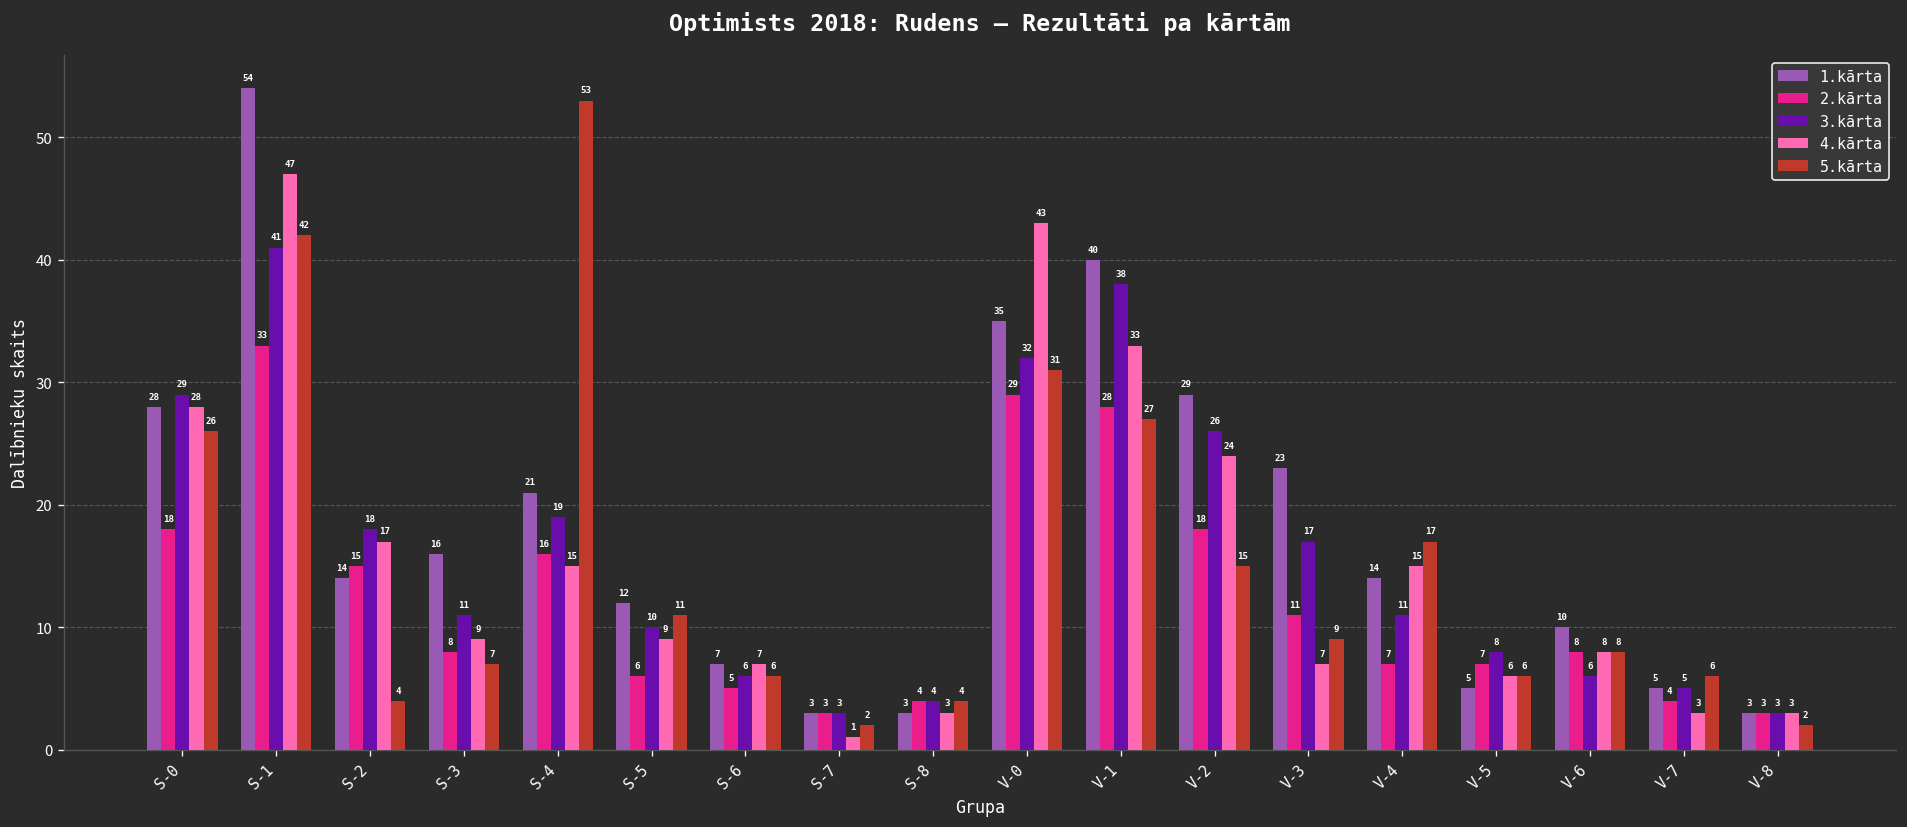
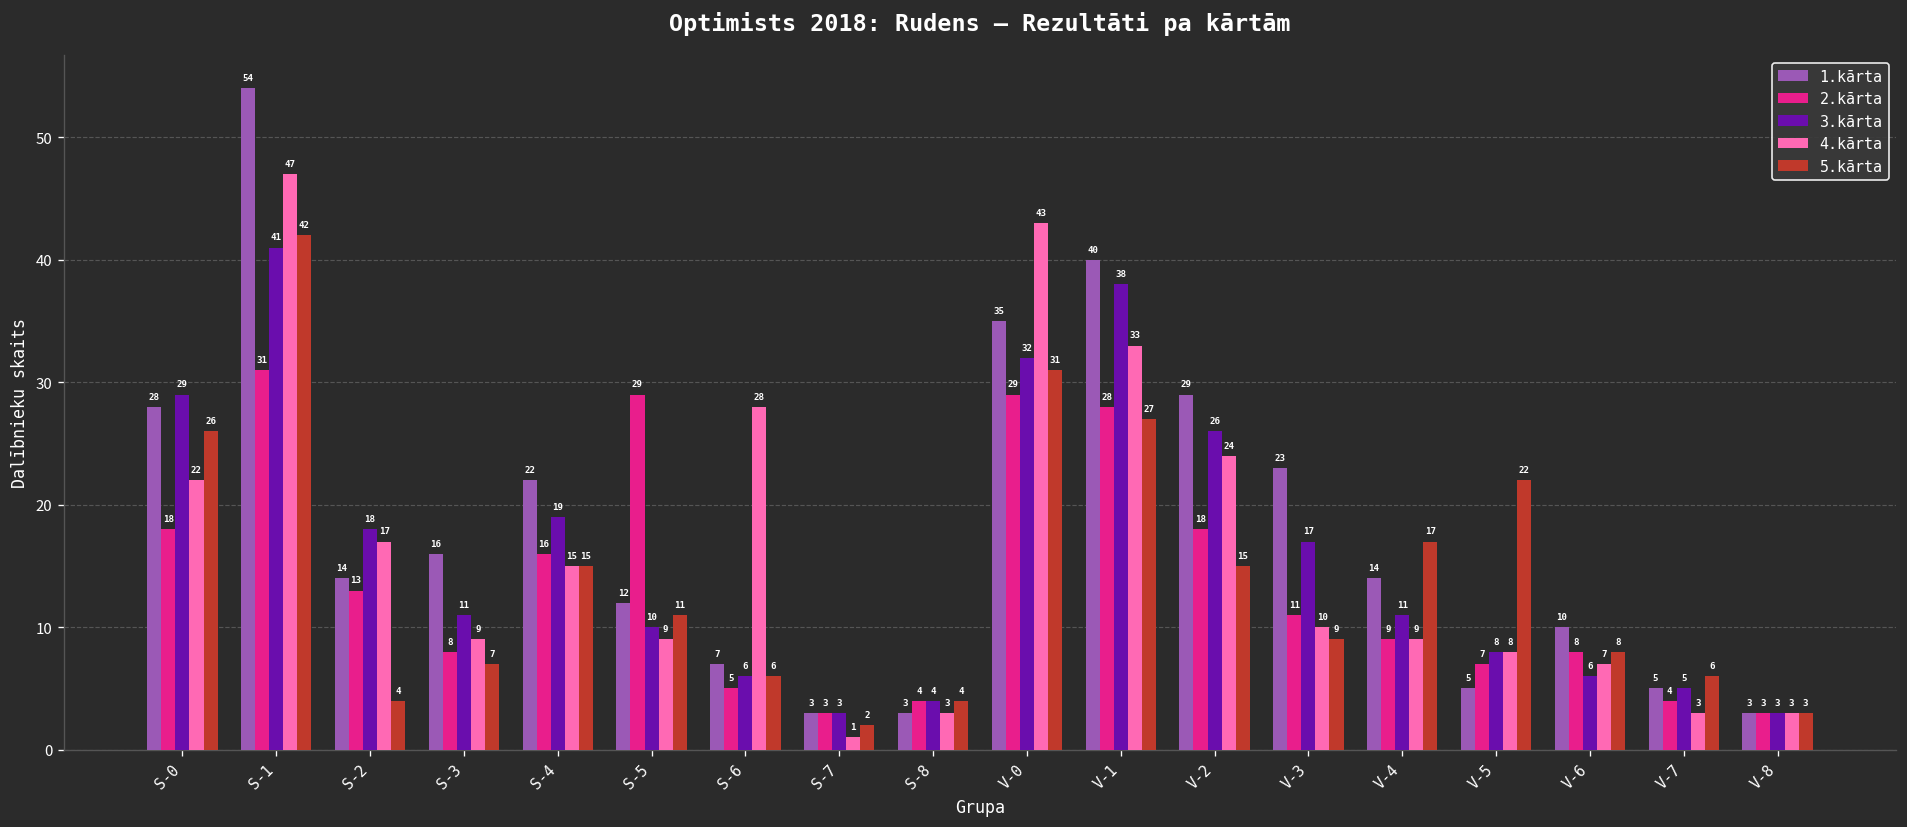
  {
    "1.kārta": {
      "S-0": 28,
      "S-1": 54,
      "S-2": 14,
      "S-3": 16,
-     "S-4": 21,
+     "S-4": 22,
      "S-5": 12,
      "S-6": 7,
      "S-7": 3,
      "S-8": 3,
      "V-0": 35,
      "V-1": 40,
      "V-2": 29,
      "V-3": 23,
      "V-4": 14,
      "V-5": 5,
      "V-6": 10,
      "V-7": 5,
      "V-8": 3
    },
    "2.kārta": {
      "S-0": 18,
-     "S-1": 33,
-     "S-2": 15,
+     "S-1": 31,
+     "S-2": 13,
      "S-3": 8,
      "S-4": 16,
-     "S-5": 6,
+     "S-5": 29,
      "S-6": 5,
      "S-7": 3,
      "S-8": 4,
      "V-0": 29,
      "V-1": 28,
      "V-2": 18,
      "V-3": 11,
-     "V-4": 7,
+     "V-4": 9,
      "V-5": 7,
      "V-6": 8,
      "V-7": 4,
      "V-8": 3
    },
    "3.kārta": {
      "S-0": 29,
      "S-1": 41,
      "S-2": 18,
      "S-3": 11,
      "S-4": 19,
      "S-5": 10,
      "S-6": 6,
      "S-7": 3,
      "S-8": 4,
      "V-0": 32,
      "V-1": 38,
      "V-2": 26,
      "V-3": 17,
      "V-4": 11,
      "V-5": 8,
      "V-6": 6,
      "V-7": 5,
      "V-8": 3
    },
    "4.kārta": {
-     "S-0": 28,
+     "S-0": 22,
      "S-1": 47,
      "S-2": 17,
      "S-3": 9,
      "S-4": 15,
      "S-5": 9,
-     "S-6": 7,
+     "S-6": 28,
      "S-7": 1,
      "S-8": 3,
      "V-0": 43,
      "V-1": 33,
      "V-2": 24,
-     "V-3": 7,
-     "V-4": 15,
-     "V-5": 6,
-     "V-6": 8,
+     "V-3": 10,
+     "V-4": 9,
+     "V-5": 8,
+     "V-6": 7,
      "V-7": 3,
      "V-8": 3
    },
    "5.kārta": {
      "S-0": 26,
      "S-1": 42,
      "S-2": 4,
      "S-3": 7,
-     "S-4": 53,
+     "S-4": 15,
      "S-5": 11,
      "S-6": 6,
      "S-7": 2,
      "S-8": 4,
      "V-0": 31,
      "V-1": 27,
      "V-2": 15,
      "V-3": 9,
      "V-4": 17,
-     "V-5": 6,
+     "V-5": 22,
      "V-6": 8,
      "V-7": 6,
-     "V-8": 2
+     "V-8": 3
    }
  }
